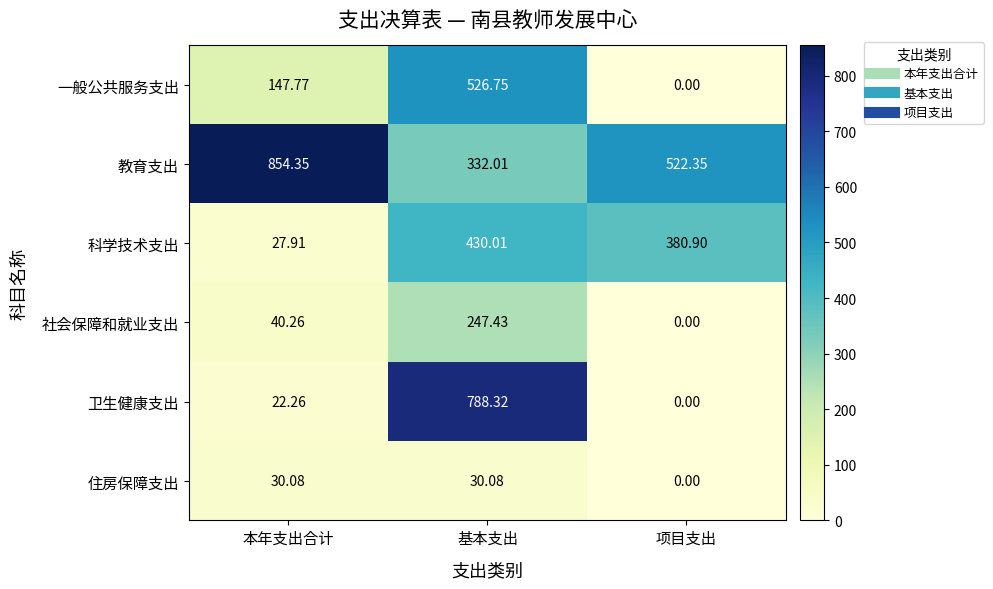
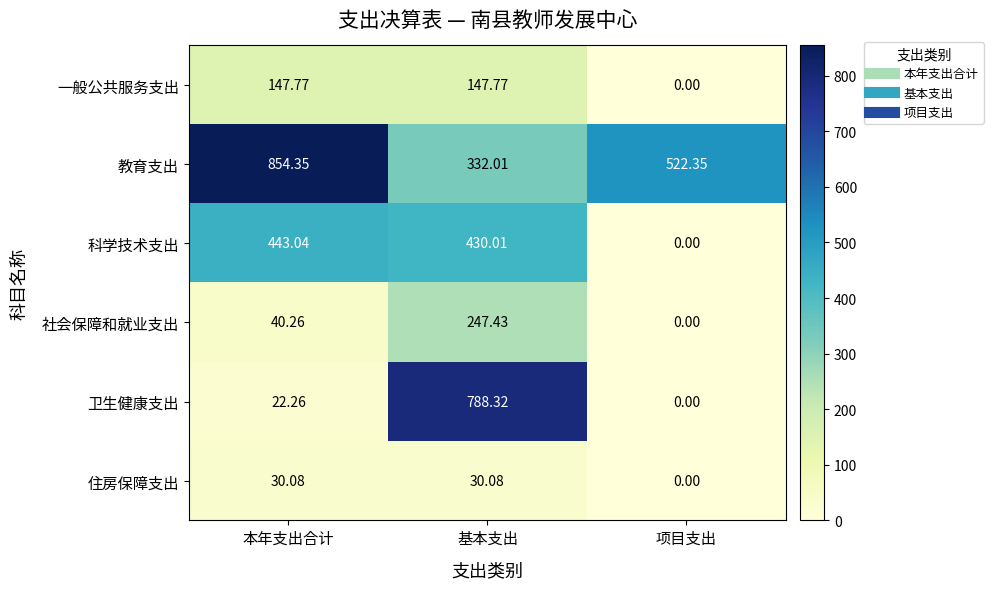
  {
    "一般公共服务支出": {
      "本年支出合计": 147.77,
-     "基本支出": 526.75,
+     "基本支出": 147.77,
      "项目支出": 0.00
    },
    "教育支出": {
      "本年支出合计": 854.35,
      "基本支出": 332.01,
      "项目支出": 522.35
    },
    "科学技术支出": {
-     "本年支出合计": 27.91,
+     "本年支出合计": 443.04,
      "基本支出": 430.01,
-     "项目支出": 380.90
+     "项目支出": 0.00
    },
    "社会保障和就业支出": {
      "本年支出合计": 40.26,
      "基本支出": 247.43,
      "项目支出": 0.00
    },
    "卫生健康支出": {
      "本年支出合计": 22.26,
      "基本支出": 788.32,
      "项目支出": 0.00
    },
    "住房保障支出": {
      "本年支出合计": 30.08,
      "基本支出": 30.08,
      "项目支出": 0.00
    }
  }
